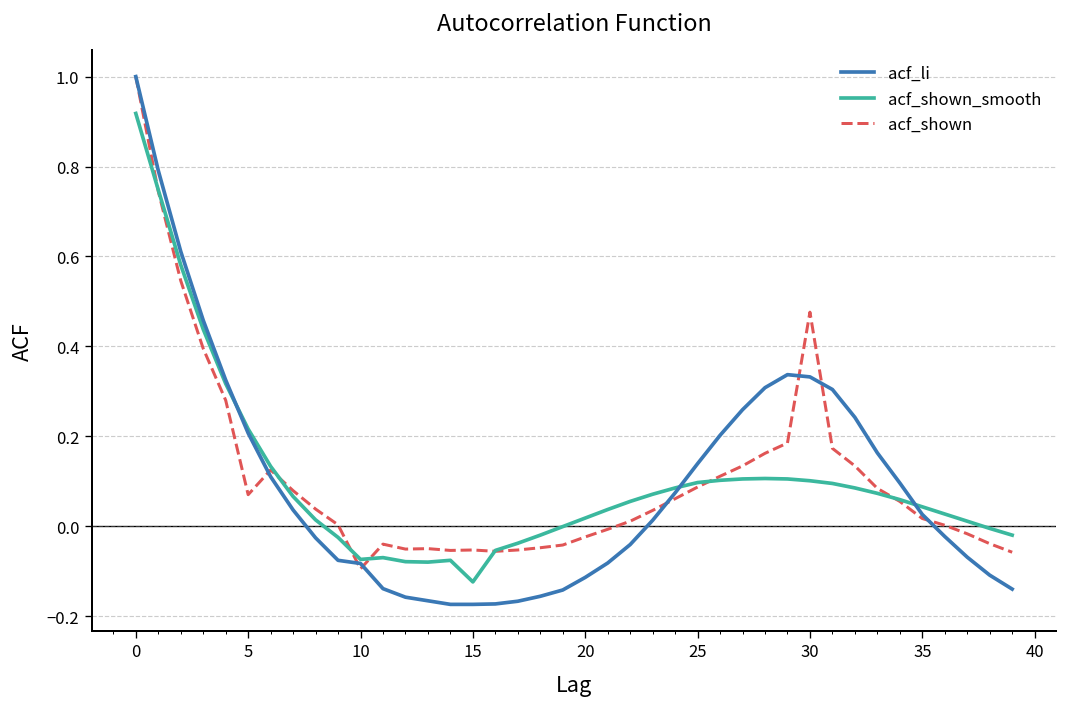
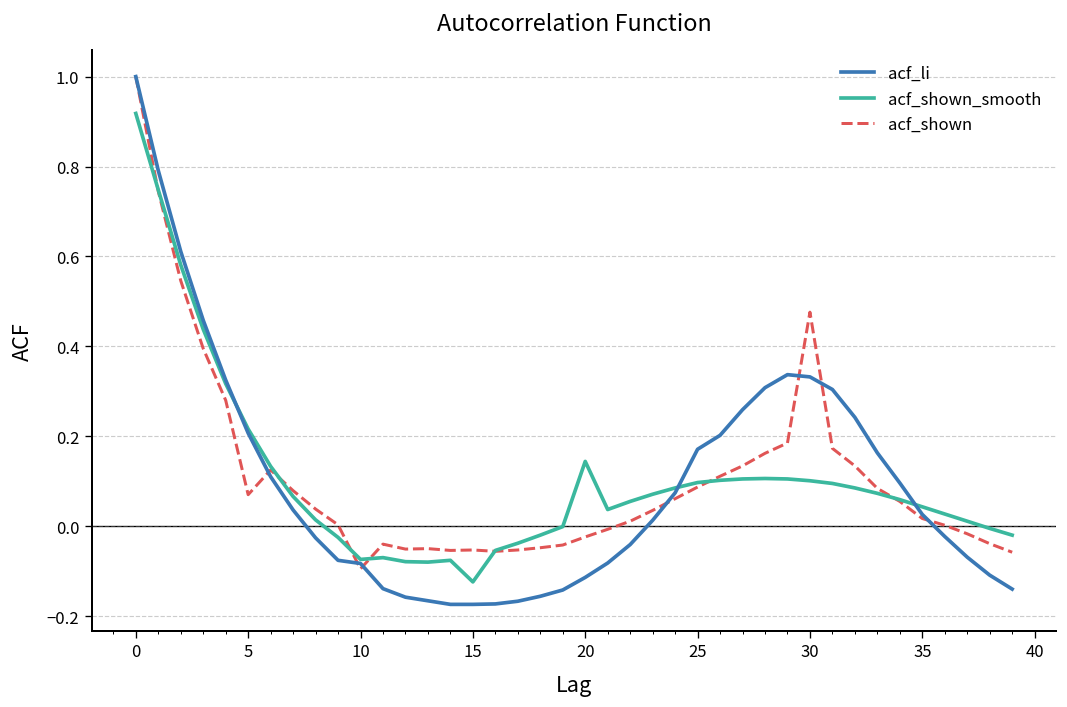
  {
    "acf_li": {
      "5": 0.21,
      "10": -0.08,
      "15": -0.17,
      "20": -0.11,
-     "25": 0.14,
+     "25": 0.17,
      "30": 0.33,
      "35": 0.03
    },
    "acf_shown_smooth": {
      "0": 0.92,
      "5": 0.22,
      "10": -0.07,
      "15": -0.12,
-     "20": 0.02,
+     "20": 0.14,
      "25": 0.10,
      "30": 0.10,
      "35": 0.04
    },
    "acf_shown": {
      "5": 0.07,
      "10": -0.10,
      "15": -0.05,
      "20": -0.02,
      "25": 0.09,
      "30": 0.48,
      "35": 0.02
    }
  }
